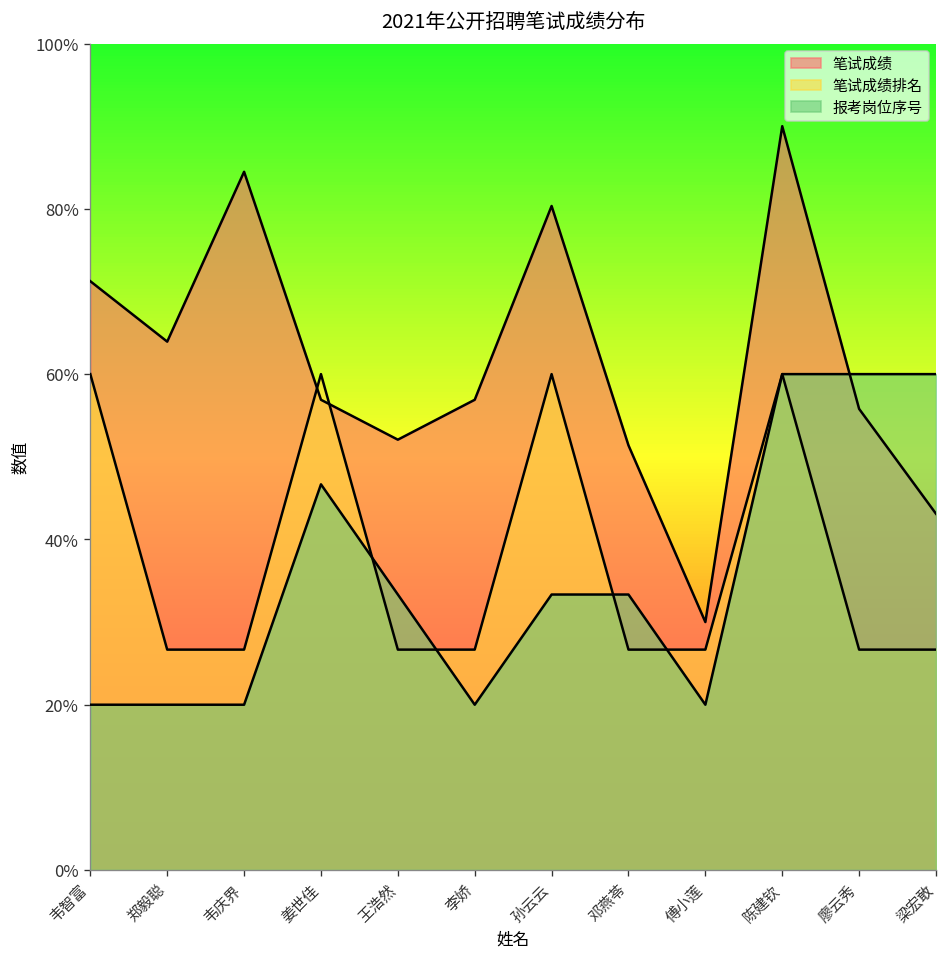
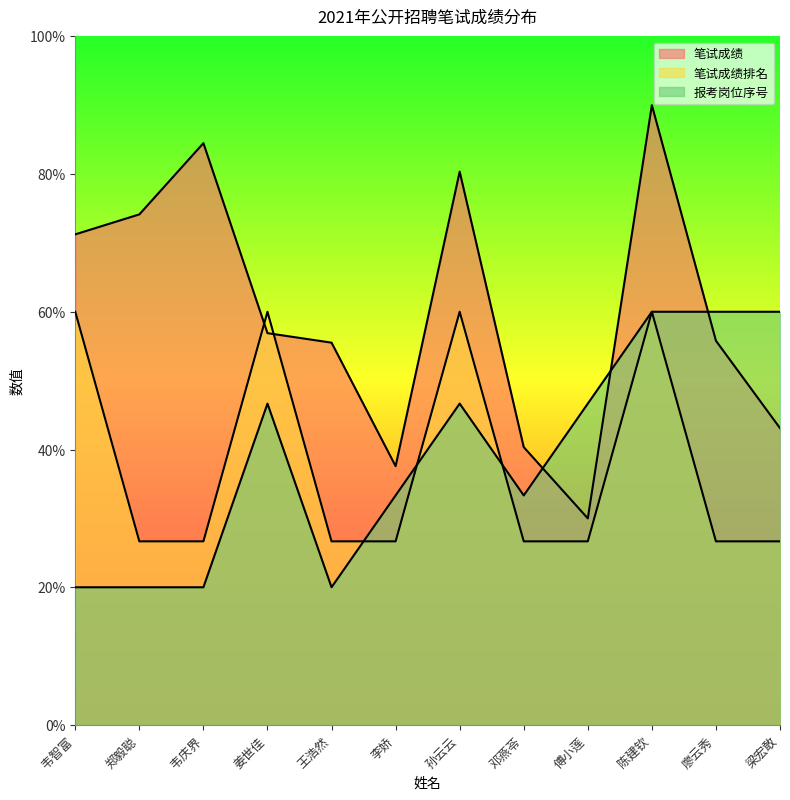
  {
    "笔试成绩": {
      "韦智富": "71%",
-     "郑毅聪": "64%",
+     "郑毅聪": "74%",
      "韦庆界": "84%",
      "姜世佳": "57%",
-     "王浩然": "52%",
-     "李娇": "57%",
+     "王浩然": "56%",
+     "李娇": "38%",
      "孙云云": "80%",
-     "邓燕苓": "51%",
+     "邓燕苓": "40%",
      "傅小莲": "30%",
      "陈建钦": "90%",
      "廖云秀": "56%",
      "梁宏敢": "43%"
    },
    "笔试成绩排名": {
      "韦智富": "60%",
      "郑毅聪": "27%",
      "韦庆界": "27%",
      "姜世佳": "60%",
      "王浩然": "27%",
      "李娇": "27%",
      "孙云云": "60%",
      "邓燕苓": "27%",
      "傅小莲": "27%",
      "廖云秀": "27%",
      "梁宏敢": "27%"
    },
    "报考岗位序号": {
      "韦智富": "20%",
      "郑毅聪": "20%",
      "韦庆界": "20%",
      "姜世佳": "47%",
-     "王浩然": "33%",
-     "李娇": "20%",
-     "孙云云": "33%",
+     "王浩然": "20%",
+     "李娇": "33%",
+     "孙云云": "47%",
      "邓燕苓": "33%",
-     "傅小莲": "20%",
+     "傅小莲": "47%",
      "廖云秀": "60%",
      "梁宏敢": "60%"
    }
  }
